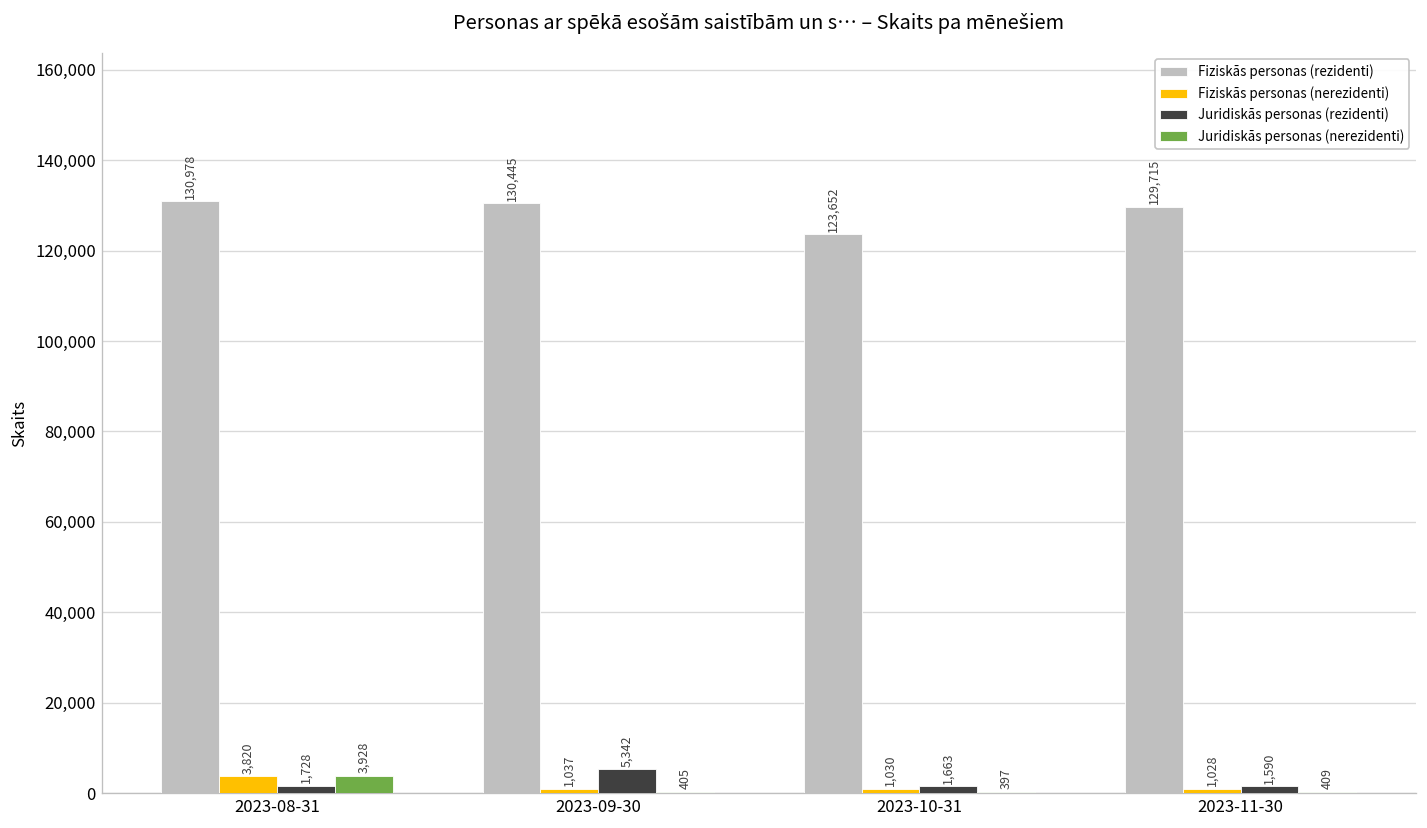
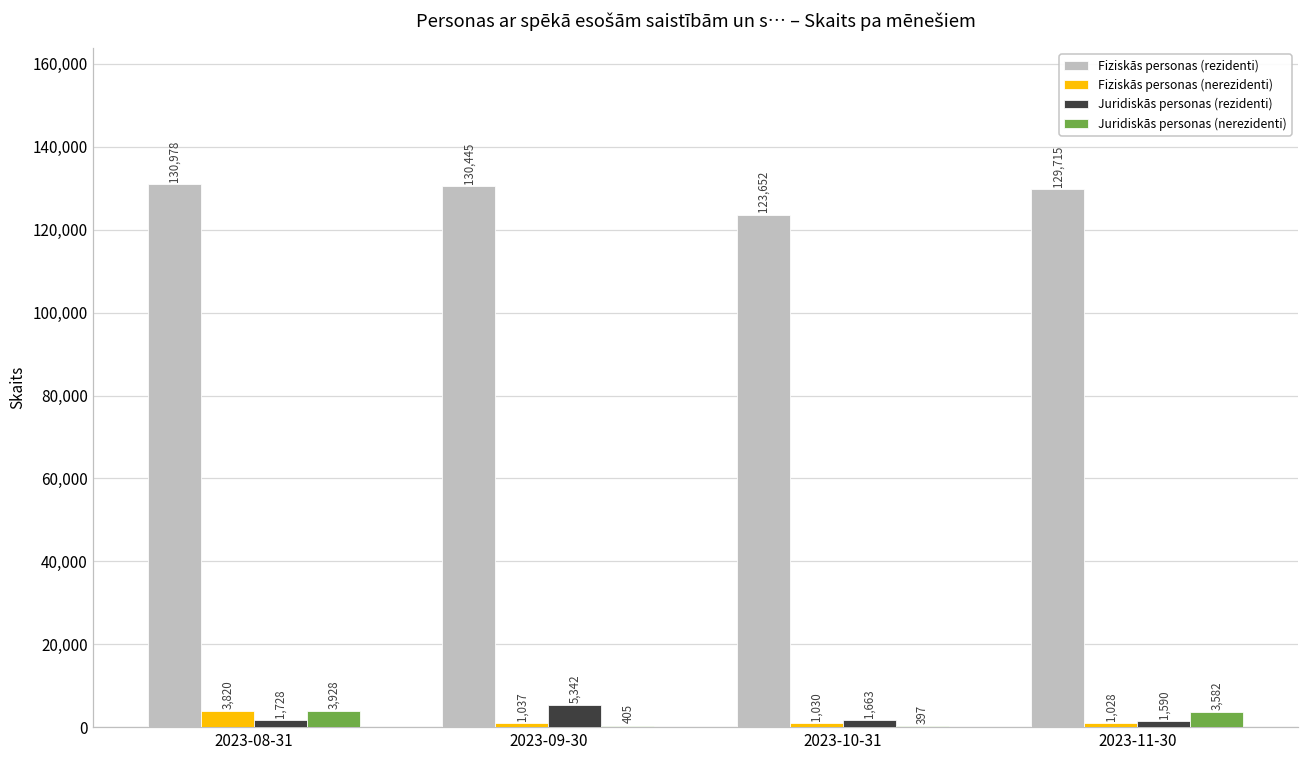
  {
    "Fiziskās personas (rezidenti)": {
      "2023-08-31": "130,978",
      "2023-09-30": "130,445",
      "2023-10-31": "123,652",
      "2023-11-30": "129,715"
    },
    "Fiziskās personas (nerezidenti)": {
      "2023-08-31": "3,820",
      "2023-09-30": "1,037",
      "2023-10-31": "1,030",
      "2023-11-30": "1,028"
    },
    "Juridiskās personas (rezidenti)": {
      "2023-08-31": "1,728",
      "2023-09-30": "5,342",
      "2023-10-31": "1,663",
      "2023-11-30": "1,590"
    },
    "Juridiskās personas (nerezidenti)": {
      "2023-08-31": "3,928",
      "2023-09-30": "405",
      "2023-10-31": "397",
-     "2023-11-30": "409"
+     "2023-11-30": "3,582"
    }
  }
